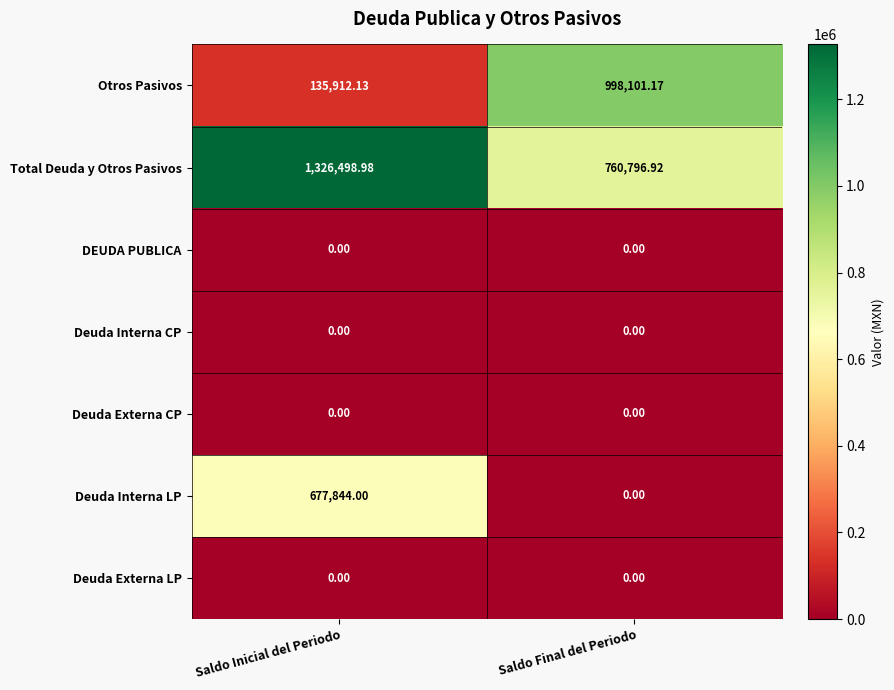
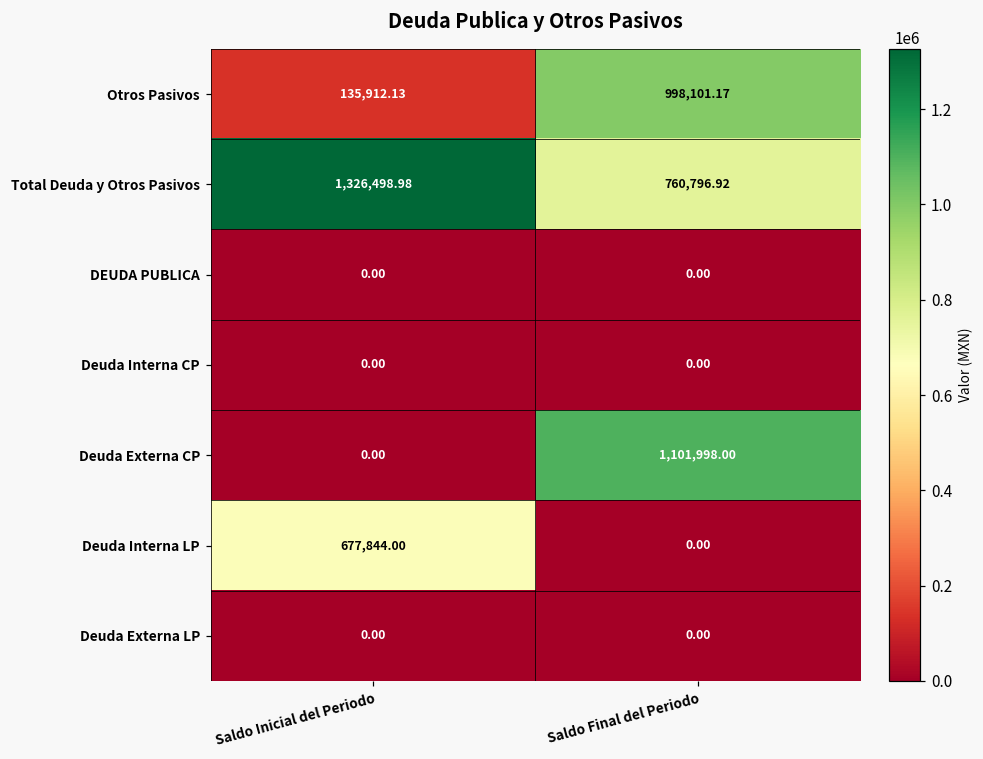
  {
    "Otros Pasivos": {
      "Saldo Inicial del Periodo": "135,912.13",
      "Saldo Final del Periodo": "998,101.17"
    },
    "Total Deuda y Otros Pasivos": {
      "Saldo Inicial del Periodo": "1,326,498.98",
      "Saldo Final del Periodo": "760,796.92"
    },
    "DEUDA PUBLICA": {
      "Saldo Inicial del Periodo": "0.00",
      "Saldo Final del Periodo": "0.00"
    },
    "Deuda Interna CP": {
      "Saldo Inicial del Periodo": "0.00",
      "Saldo Final del Periodo": "0.00"
    },
    "Deuda Externa CP": {
      "Saldo Inicial del Periodo": "0.00",
-     "Saldo Final del Periodo": "0.00"
+     "Saldo Final del Periodo": "1,101,998.00"
    },
    "Deuda Interna LP": {
      "Saldo Inicial del Periodo": "677,844.00",
      "Saldo Final del Periodo": "0.00"
    },
    "Deuda Externa LP": {
      "Saldo Inicial del Periodo": "0.00",
      "Saldo Final del Periodo": "0.00"
    }
  }
